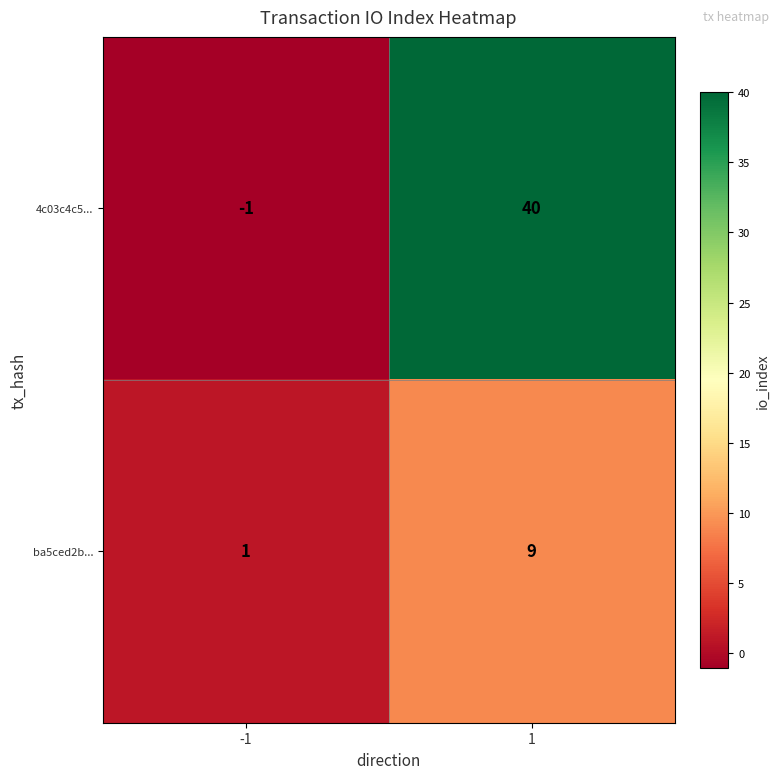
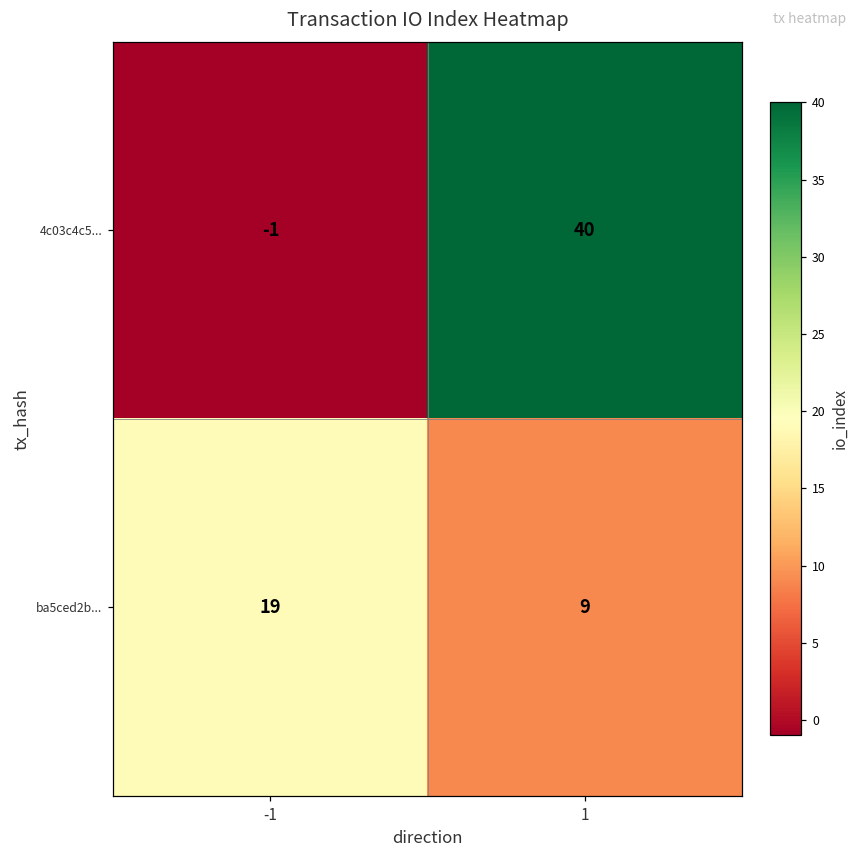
  {
    "4c03c4c5...": {
      "-1": -1,
      "1": 40
    },
    "ba5ced2b...": {
-     "-1": 1,
+     "-1": 19,
      "1": 9
    }
  }
